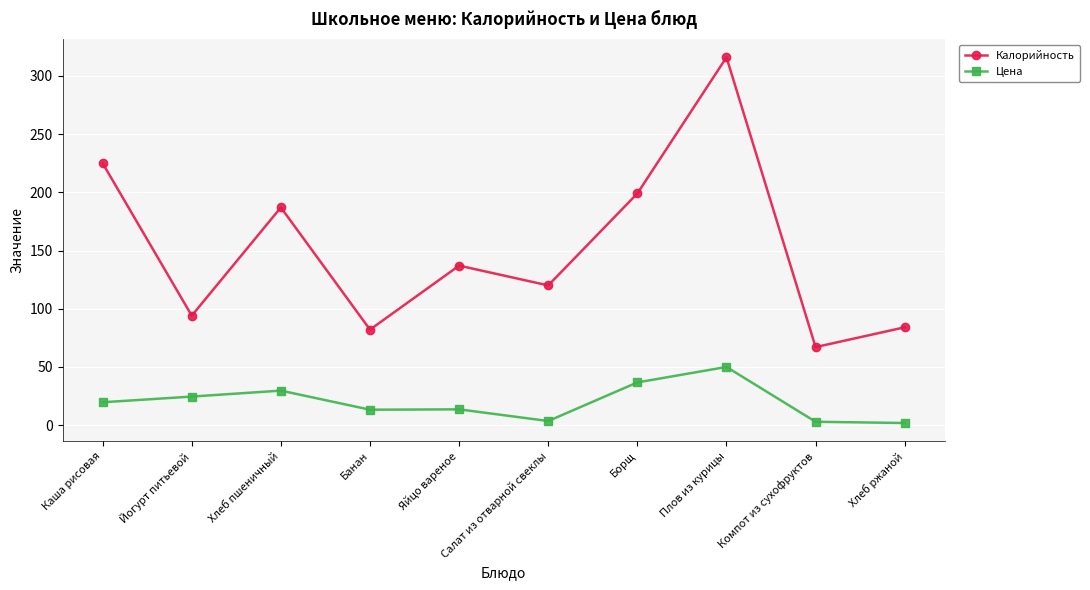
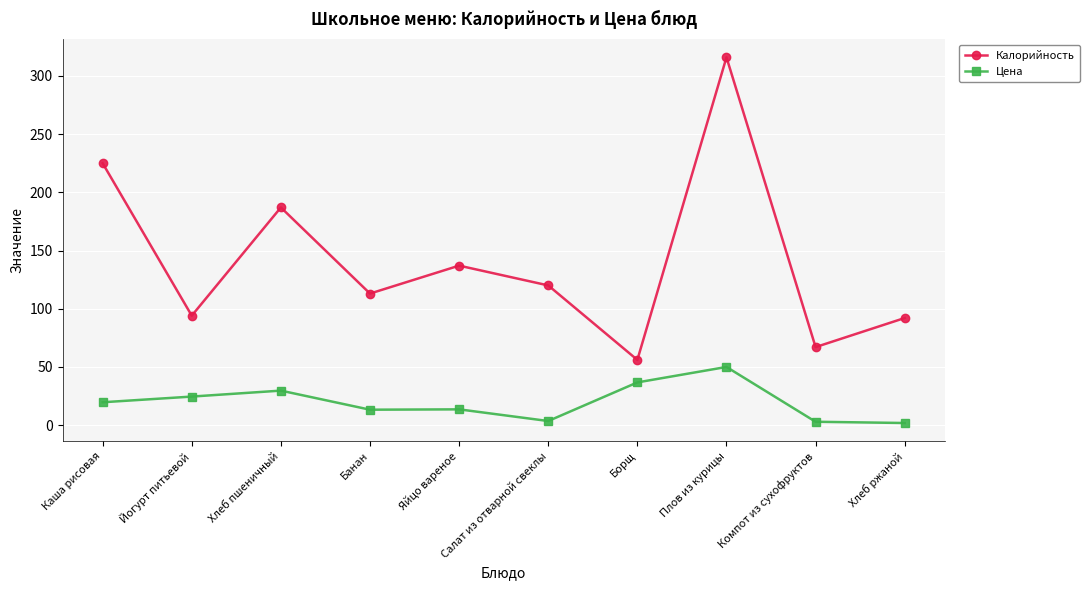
  {
    "Калорийность": {
      "Каша рисовая": 225,
      "Йогурт питьевой": 94,
      "Хлеб пшеничный": 187,
-     "Банан": 82,
+     "Банан": 113,
      "Яйцо вареное": 137,
      "Салат из отварной свеклы": 120,
-     "Борщ": 199,
+     "Борщ": 56,
      "Плов из курицы": 316,
      "Компот из сухофруктов": 67,
-     "Хлеб ржаной": 84
+     "Хлеб ржаной": 92
    },
    "Цена": {
      "Каша рисовая": 20,
      "Йогурт питьевой": 24,
      "Хлеб пшеничный": 30,
      "Банан": 13,
      "Яйцо вареное": 14,
      "Салат из отварной свеклы": 3,
      "Борщ": 37,
      "Плов из курицы": 50,
      "Компот из сухофруктов": 3,
      "Хлеб ржаной": 2
    }
  }
